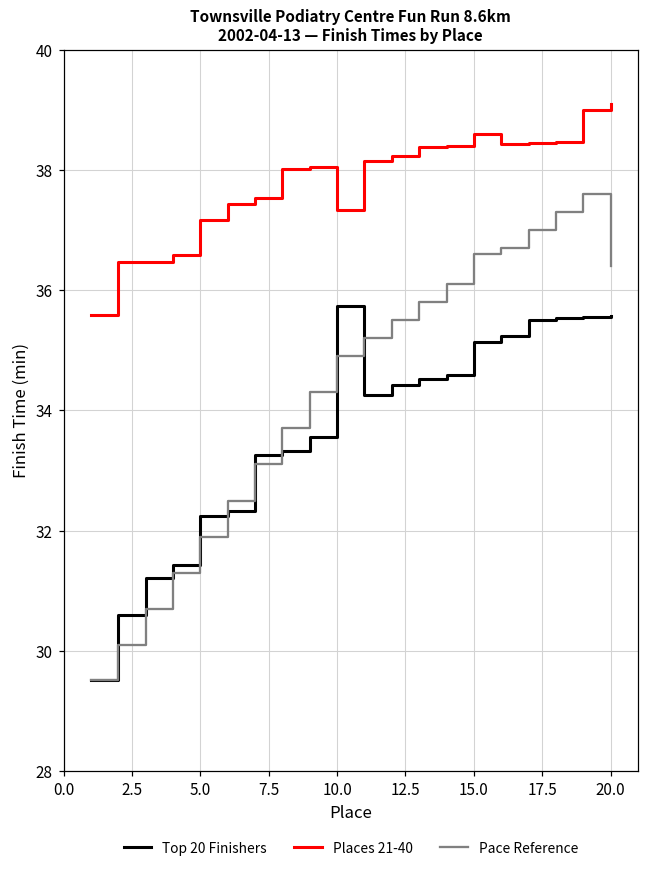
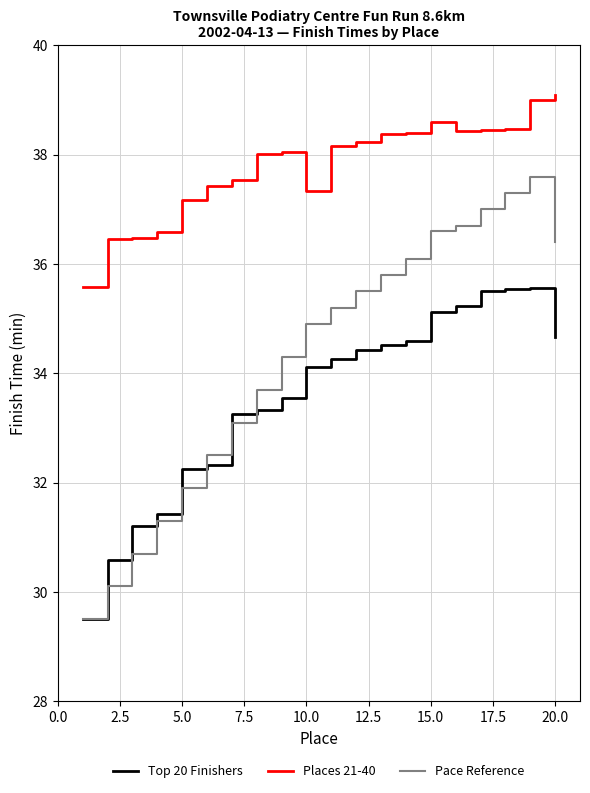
  {
    "Top 20 Finishers": {
      "5.0": 32.3,
-     "10.0": 35.7,
+     "10.0": 34.1,
      "15.0": 35.1,
-     "20.0": 35.6
+     "20.0": 34.7
    },
    "Places 21-40": {
      "5.0": 37.2,
      "10.0": 37.3,
      "15.0": 38.6,
      "20.0": 39.1
    },
    "Pace Reference": {
      "5.0": 31.9,
      "10.0": 34.9,
      "15.0": 36.6,
      "20.0": 36.4
    }
  }
